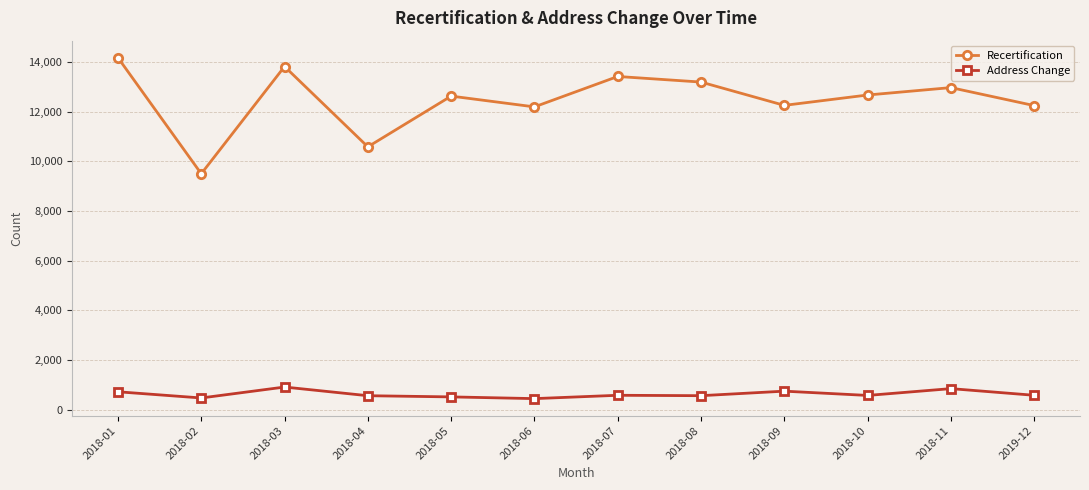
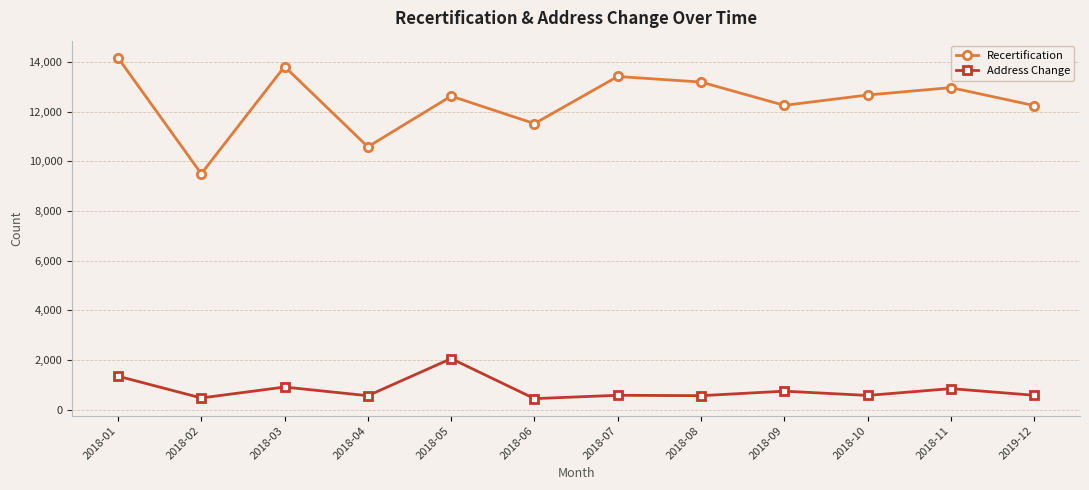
  {
    "Recertification": {
      "2018-01": "14,200",
      "2018-02": "9,500",
      "2018-03": "13,800",
      "2018-04": "10,600",
      "2018-05": "12,600",
-     "2018-06": "12,200",
+     "2018-06": "11,500",
      "2018-07": "13,400",
      "2018-08": "13,200",
      "2018-09": "12,300",
      "2018-10": "12,700",
      "2018-11": "13,000",
      "2019-12": "12,200"
    },
    "Address Change": {
-     "2018-01": "700",
+     "2018-01": "1,400",
      "2018-02": "500",
      "2018-03": "900",
      "2018-04": "600",
-     "2018-05": "500",
+     "2018-05": "2,100",
      "2018-06": "400",
      "2018-07": "600",
      "2018-08": "600",
      "2018-09": "700",
      "2018-10": "600",
      "2018-11": "900",
      "2019-12": "600"
    }
  }
